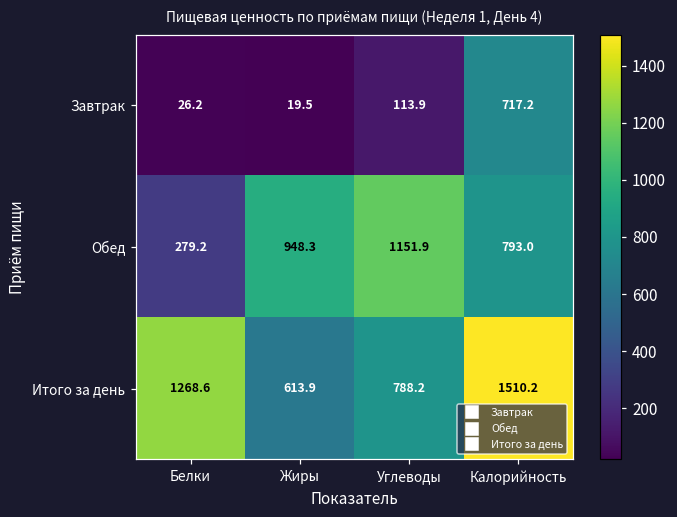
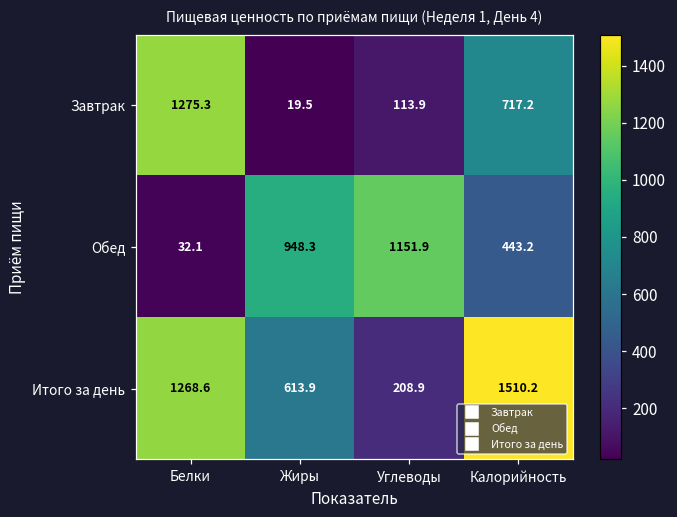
  {
    "Завтрак": {
-     "Белки": 26.2,
+     "Белки": 1275.3,
      "Жиры": 19.5,
      "Углеводы": 113.9,
      "Калорийность": 717.2
    },
    "Обед": {
-     "Белки": 279.2,
+     "Белки": 32.1,
      "Жиры": 948.3,
      "Углеводы": 1151.9,
-     "Калорийность": 793.0
+     "Калорийность": 443.2
    },
    "Итого за день": {
      "Белки": 1268.6,
      "Жиры": 613.9,
-     "Углеводы": 788.2,
+     "Углеводы": 208.9,
      "Калорийность": 1510.2
    }
  }
